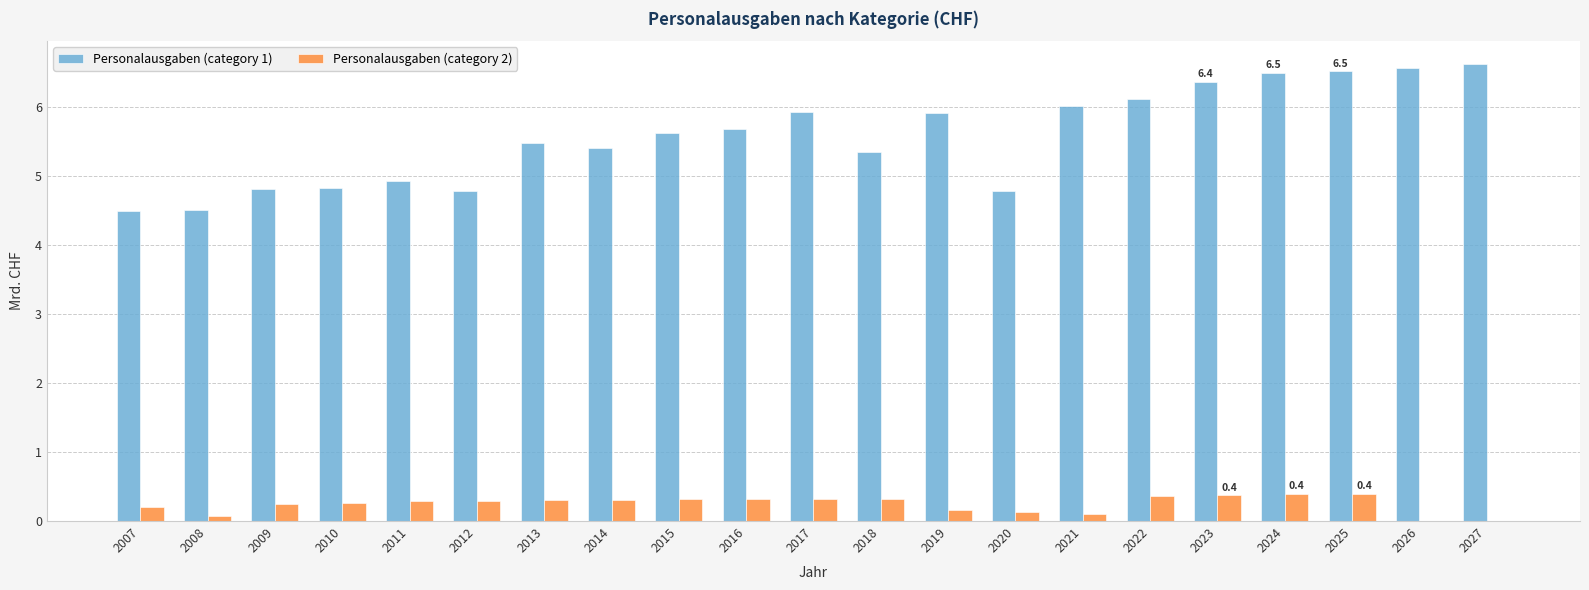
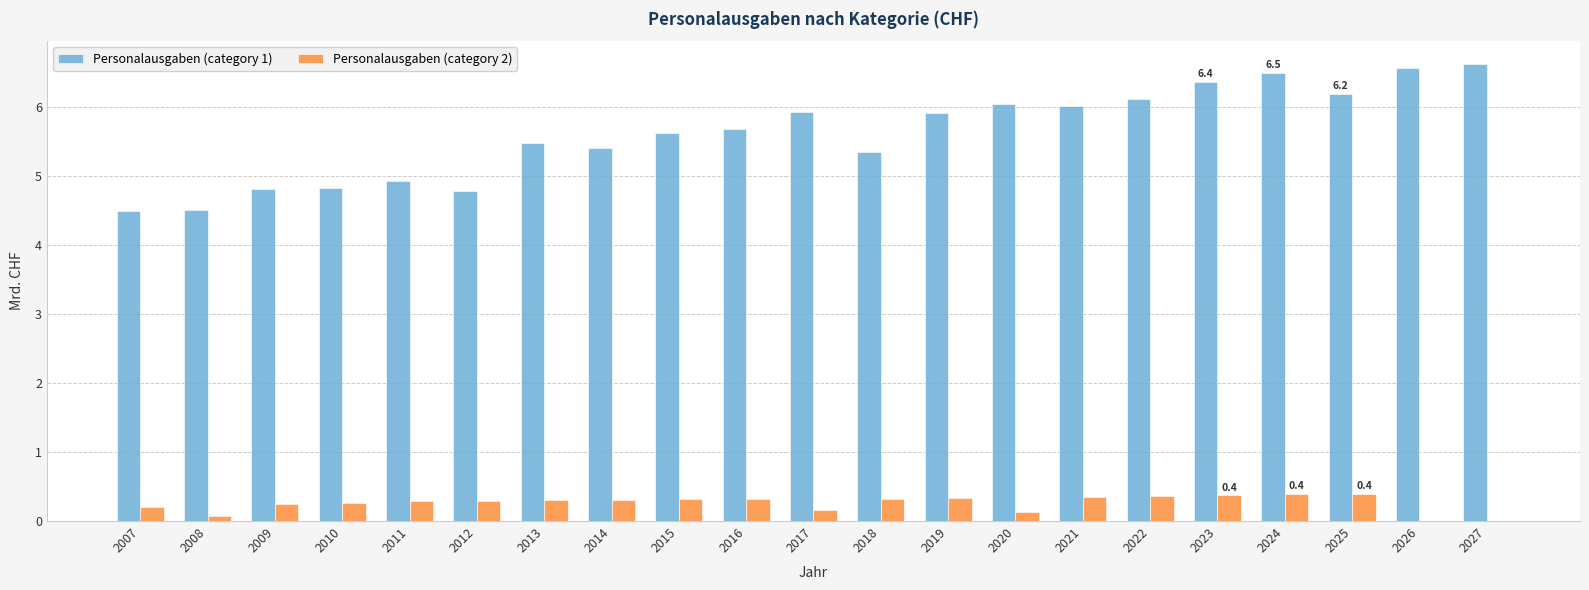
  {
    "Personalausgaben (category 1)": {
-     "2020": 4.8,
+     "2020": 6.0,
      "2023": 6.4,
      "2024": 6.5,
-     "2025": 6.5
+     "2025": 6.2
    },
    "Personalausgaben (category 2)": {
      "2007": 0.2,
      "2008": 0.1,
      "2009": 0.3,
      "2010": 0.3,
      "2011": 0.3,
      "2012": 0.3,
      "2013": 0.3,
      "2014": 0.3,
      "2015": 0.3,
      "2016": 0.3,
-     "2017": 0.3,
+     "2017": 0.2,
      "2018": 0.3,
-     "2019": 0.2,
+     "2019": 0.3,
      "2020": 0.1,
-     "2021": 0.1,
+     "2021": 0.4,
      "2022": 0.4,
      "2026": 0.0,
      "2027": 0.0
    }
  }
